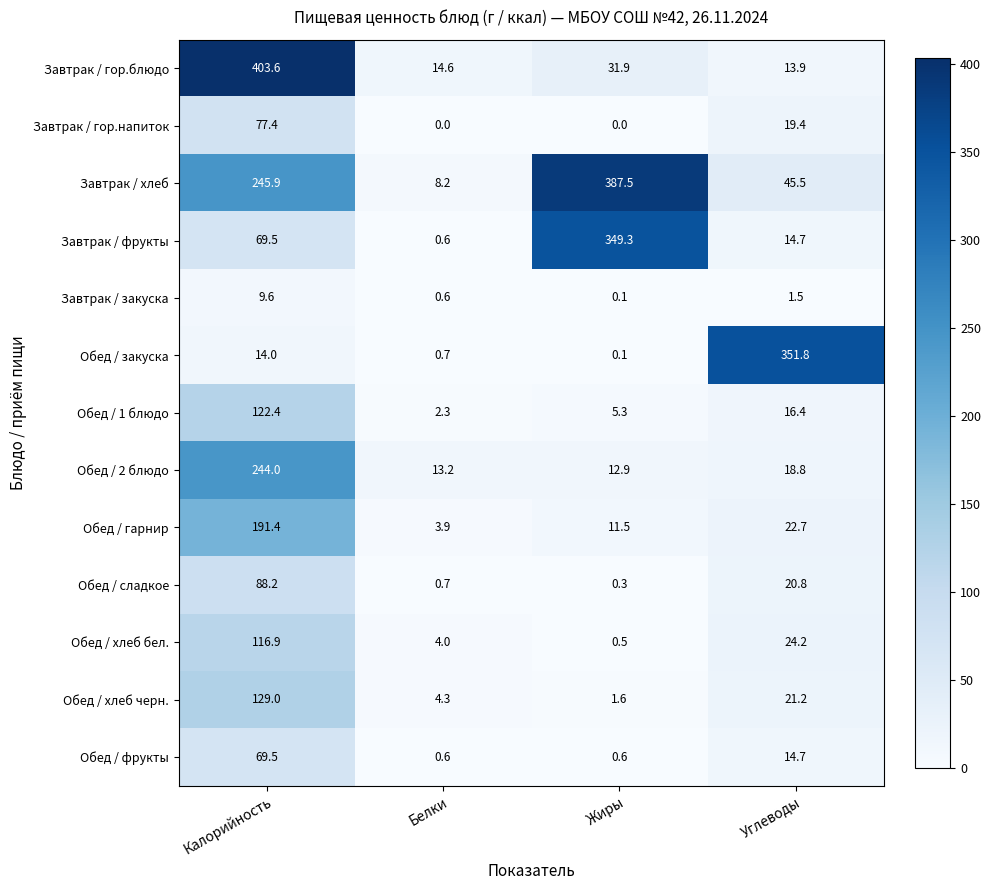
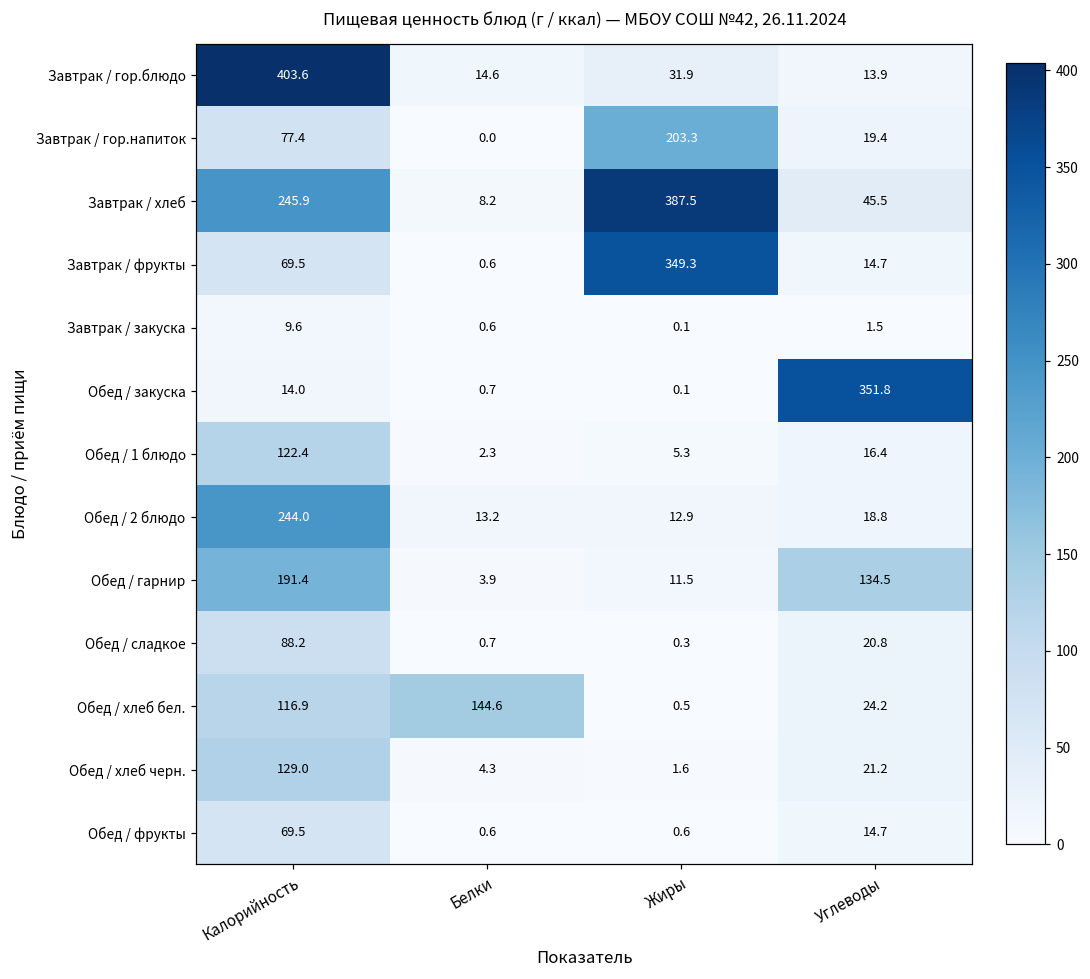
  {
    "Завтрак / гор.блюдо": {
      "Калорийность": 403.6,
      "Белки": 14.6,
      "Жиры": 31.9,
      "Углеводы": 13.9
    },
    "Завтрак / гор.напиток": {
      "Калорийность": 77.4,
      "Белки": 0.0,
-     "Жиры": 0.0,
+     "Жиры": 203.3,
      "Углеводы": 19.4
    },
    "Завтрак / хлеб": {
      "Калорийность": 245.9,
      "Белки": 8.2,
      "Жиры": 387.5,
      "Углеводы": 45.5
    },
    "Завтрак / фрукты": {
      "Калорийность": 69.5,
      "Белки": 0.6,
      "Жиры": 349.3,
      "Углеводы": 14.7
    },
    "Завтрак / закуска": {
      "Калорийность": 9.6,
      "Белки": 0.6,
      "Жиры": 0.1,
      "Углеводы": 1.5
    },
    "Обед / закуска": {
      "Калорийность": 14.0,
      "Белки": 0.7,
      "Жиры": 0.1,
      "Углеводы": 351.8
    },
    "Обед / 1 блюдо": {
      "Калорийность": 122.4,
      "Белки": 2.3,
      "Жиры": 5.3,
      "Углеводы": 16.4
    },
    "Обед / 2 блюдо": {
      "Калорийность": 244.0,
      "Белки": 13.2,
      "Жиры": 12.9,
      "Углеводы": 18.8
    },
    "Обед / гарнир": {
      "Калорийность": 191.4,
      "Белки": 3.9,
      "Жиры": 11.5,
-     "Углеводы": 22.7
+     "Углеводы": 134.5
    },
    "Обед / сладкое": {
      "Калорийность": 88.2,
      "Белки": 0.7,
      "Жиры": 0.3,
      "Углеводы": 20.8
    },
    "Обед / хлеб бел.": {
      "Калорийность": 116.9,
-     "Белки": 4.0,
+     "Белки": 144.6,
      "Жиры": 0.5,
      "Углеводы": 24.2
    },
    "Обед / хлеб черн.": {
      "Калорийность": 129.0,
      "Белки": 4.3,
      "Жиры": 1.6,
      "Углеводы": 21.2
    },
    "Обед / фрукты": {
      "Калорийность": 69.5,
      "Белки": 0.6,
      "Жиры": 0.6,
      "Углеводы": 14.7
    }
  }
